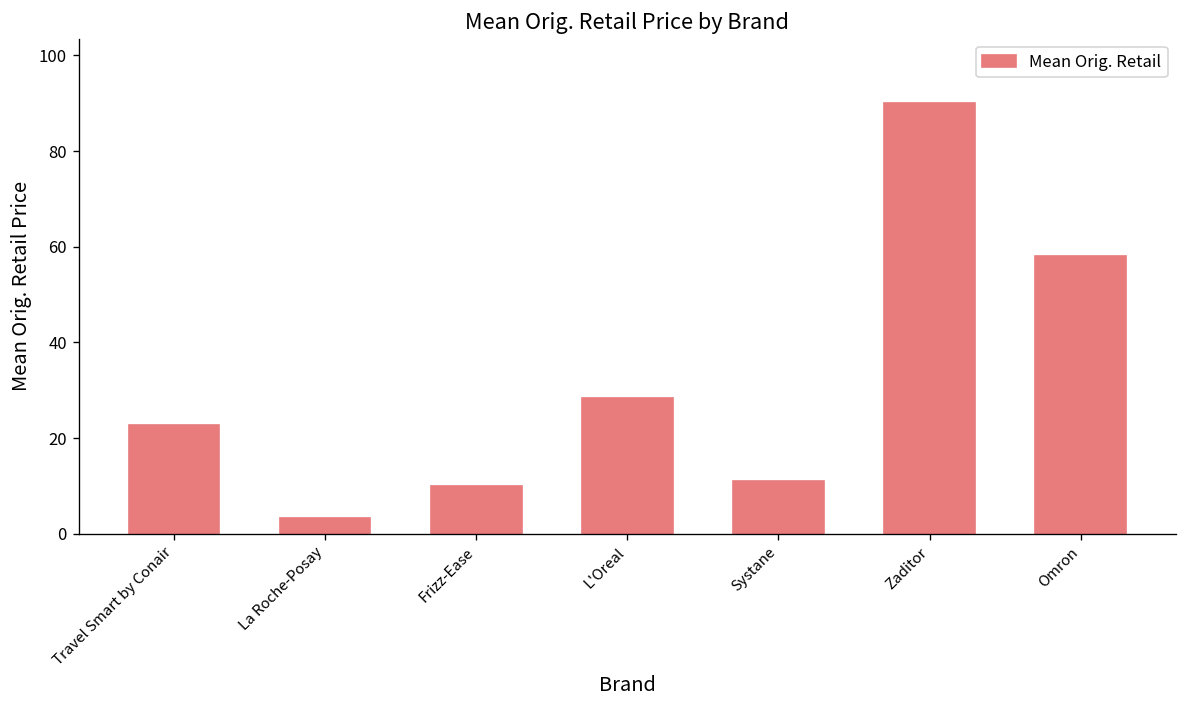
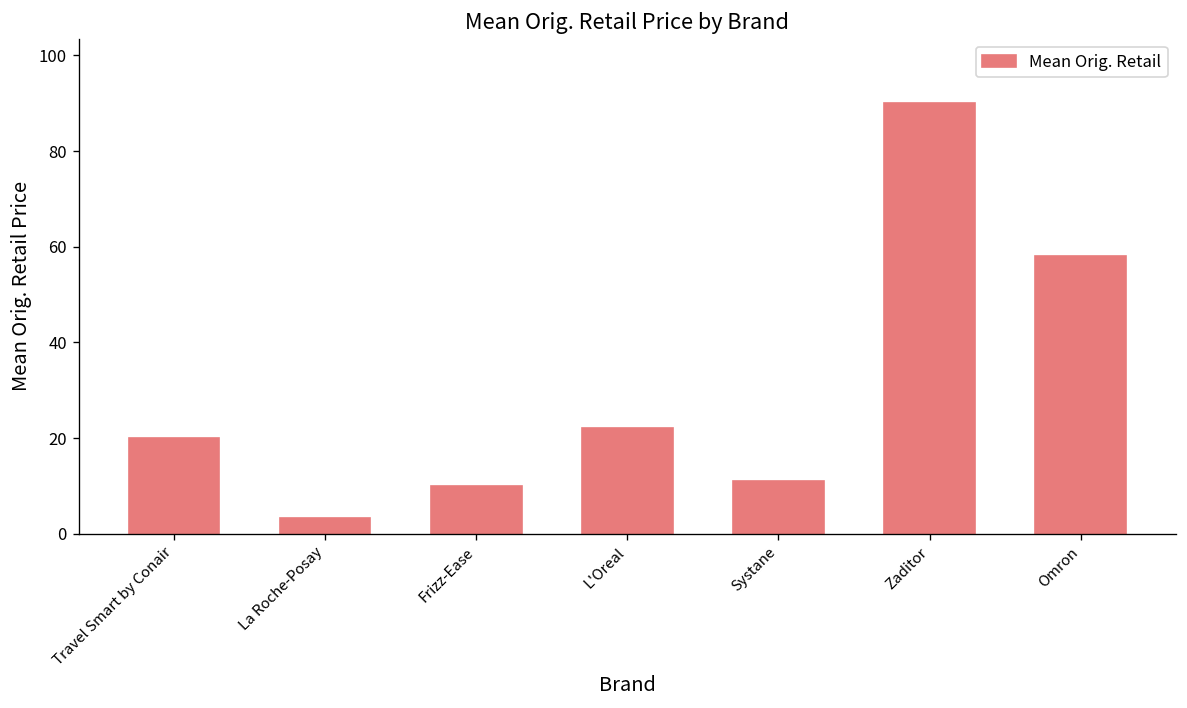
  {
-   "Travel Smart by Conair": 23,
+   "Travel Smart by Conair": 20,
    "La Roche-Posay": 3,
    "Frizz-Ease": 10,
-   "L'Oreal": 28,
+   "L'Oreal": 22,
    "Systane": 11,
    "Zaditor": 90,
    "Omron": 58
  }
